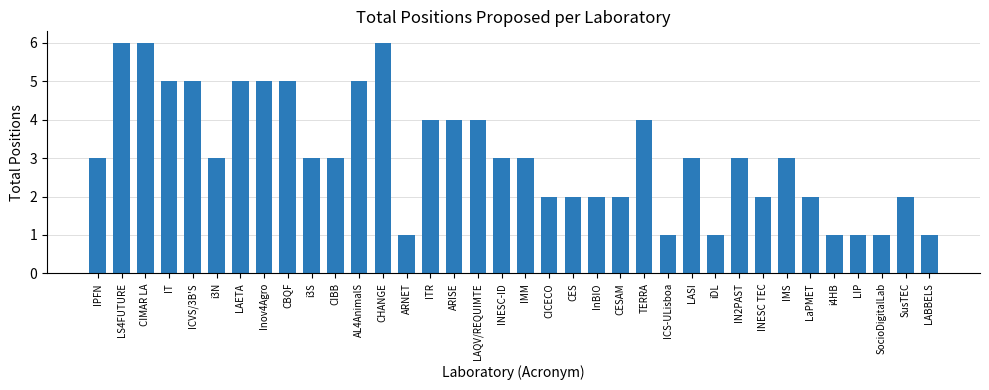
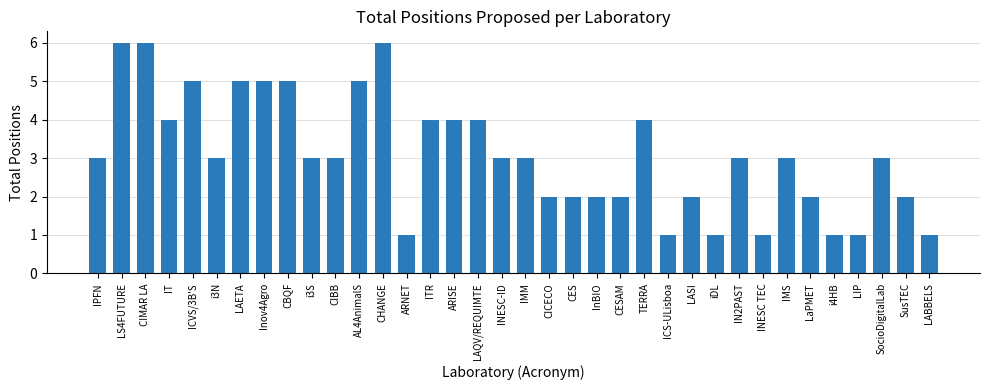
  {
    "IPFN": 3,
    "LS4FUTURE": 6,
    "CIMAR LA": 6,
-   "IT": 5,
+   "IT": 4,
    "ICVS/3B'S": 5,
    "i3N": 3,
    "LAETA": 5,
    "Inov4Agro": 5,
    "CBQF": 5,
    "i3S": 3,
    "CIBB": 3,
    "AL4AnimalS": 5,
    "CHANGE": 6,
    "ARNET": 1,
    "ITR": 4,
    "ARISE": 4,
    "LAQV/REQUIMTE": 4,
    "INESC-ID": 3,
    "IMM": 3,
    "CICECO": 2,
    "CES": 2,
    "InBIO": 2,
    "CESAM": 2,
    "TERRA": 4,
    "ICS-ULisboa": 1,
-   "LASI": 3,
+   "LASI": 2,
    "iDL": 1,
    "IN2PAST": 3,
-   "INESC TEC": 2,
+   "INESC TEC": 1,
    "IMS": 3,
    "LaPMET": 2,
    "i4HB": 1,
    "LIP": 1,
-   "SocioDigitalLab": 1,
+   "SocioDigitalLab": 3,
    "SusTEC": 2,
    "LABBELS": 1
  }
